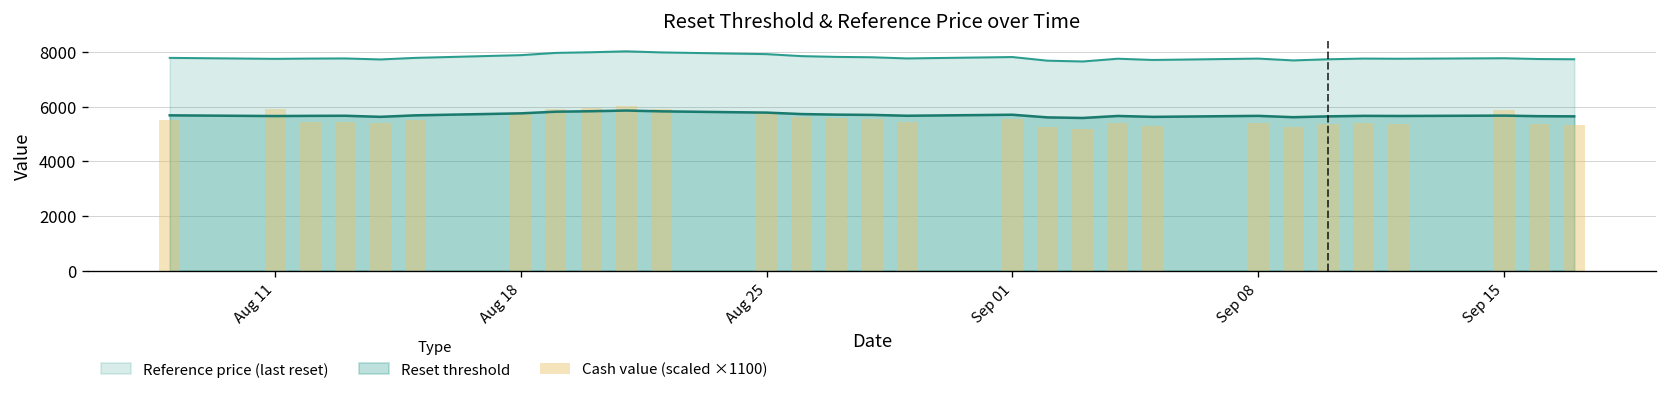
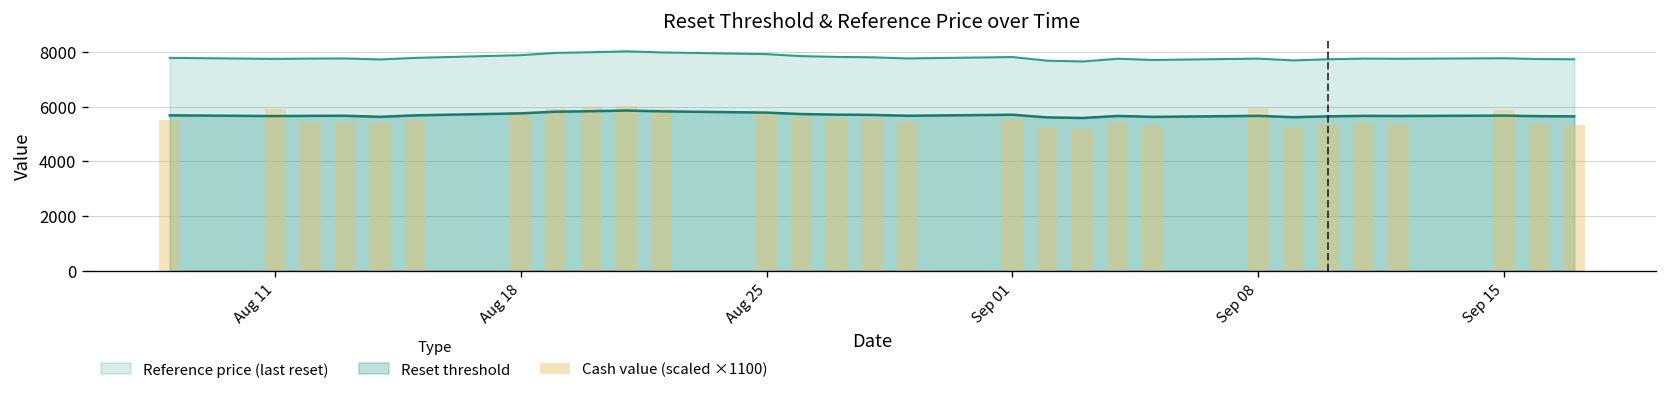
  {
    "Cash value (scaled ×1100)": {
      "Aug 11": 5900,
      "Aug 18": 5700,
      "Aug 25": 5800,
      "Sep 01": 5500,
-     "Sep 08": 5400,
+     "Sep 08": 6000,
      "Sep 15": 5900
    }
  }
